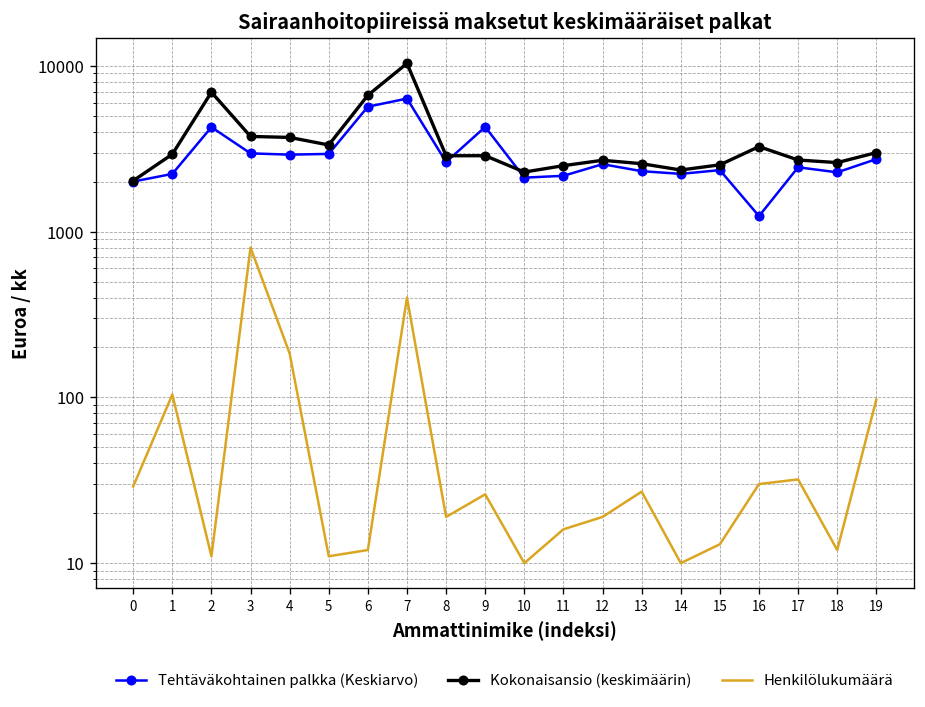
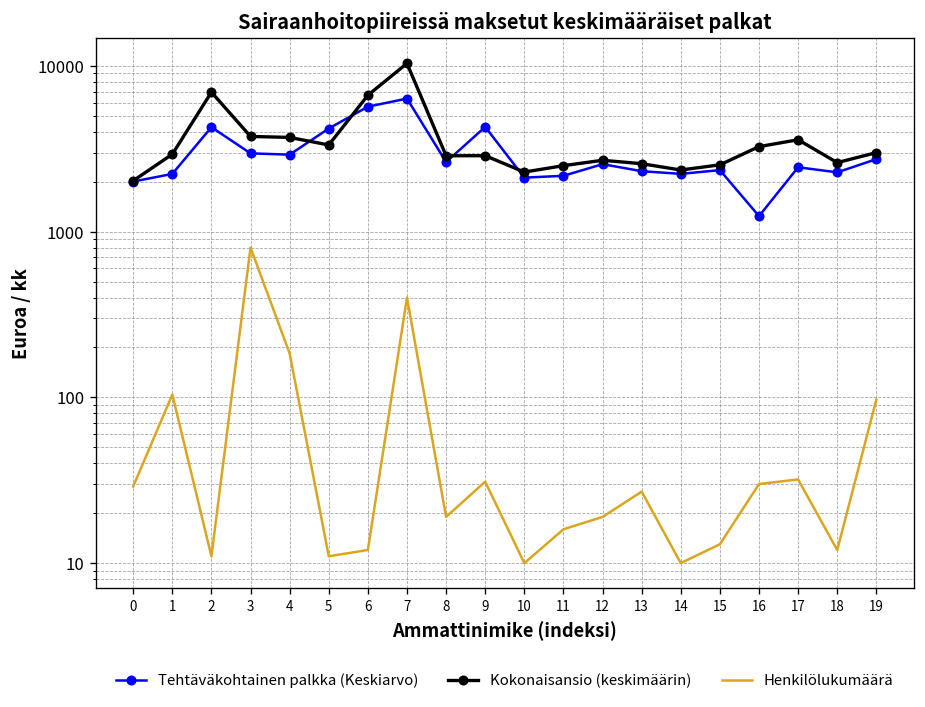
  {
    "Tehtäväkohtainen palkka (Keskiarvo)": {
      "1": 2200,
      "2": 4300,
      "3": 3000,
      "4": 2900,
-     "5": 2900,
+     "5": 4200,
      "6": 5700,
      "7": 6000,
      "8": 2600,
      "9": 4300,
      "10": 2100,
      "11": 2200,
      "12": 2600,
      "13": 2300,
      "14": 2200,
      "15": 2400,
      "16": 1200,
      "17": 2400,
      "18": 2300,
      "19": 2700
    },
    "Kokonaisansio (keskimäärin)": {
      "1": 2900,
      "2": 7000,
      "3": 3800,
      "4": 3700,
      "5": 3300,
      "6": 7000,
      "7": 10000,
      "8": 2900,
      "9": 2900,
      "10": 2300,
      "11": 2500,
      "12": 2700,
      "13": 2600,
      "14": 2400,
      "15": 2500,
      "16": 3300,
-     "17": 2700,
+     "17": 3600,
      "18": 2600,
      "19": 3000
    },
    "Henkilölukumäärä": {
      "0": 29,
      "1": 100,
      "2": 11,
      "3": 800,
      "4": 180,
      "5": 11,
      "6": 12,
      "7": 400,
      "8": 19,
-     "9": 26,
+     "9": 31,
      "10": 10,
      "11": 16,
      "12": 19,
      "13": 27,
      "14": 10,
      "15": 13,
      "16": 30,
      "17": 32,
      "18": 12,
      "19": 100
    }
  }
